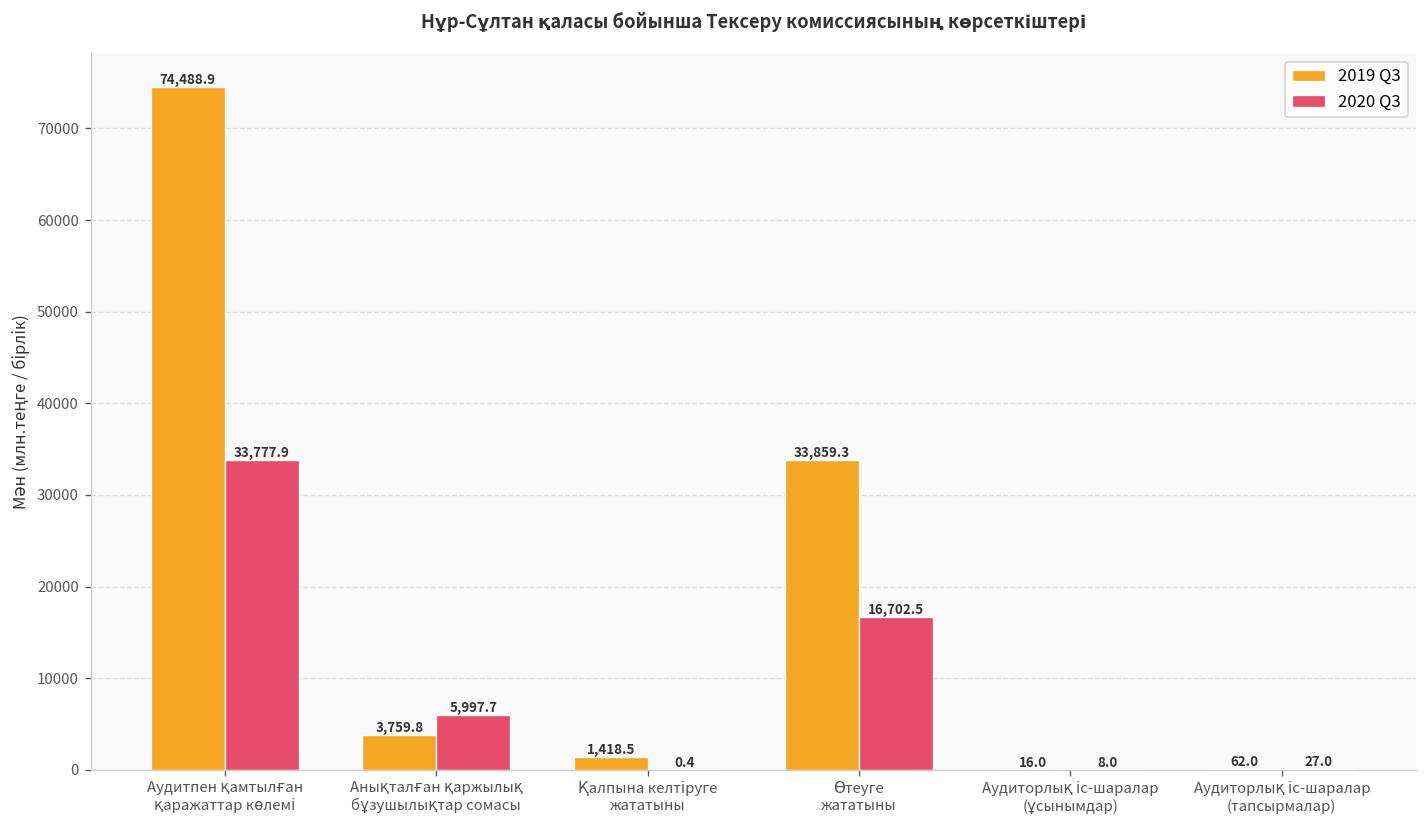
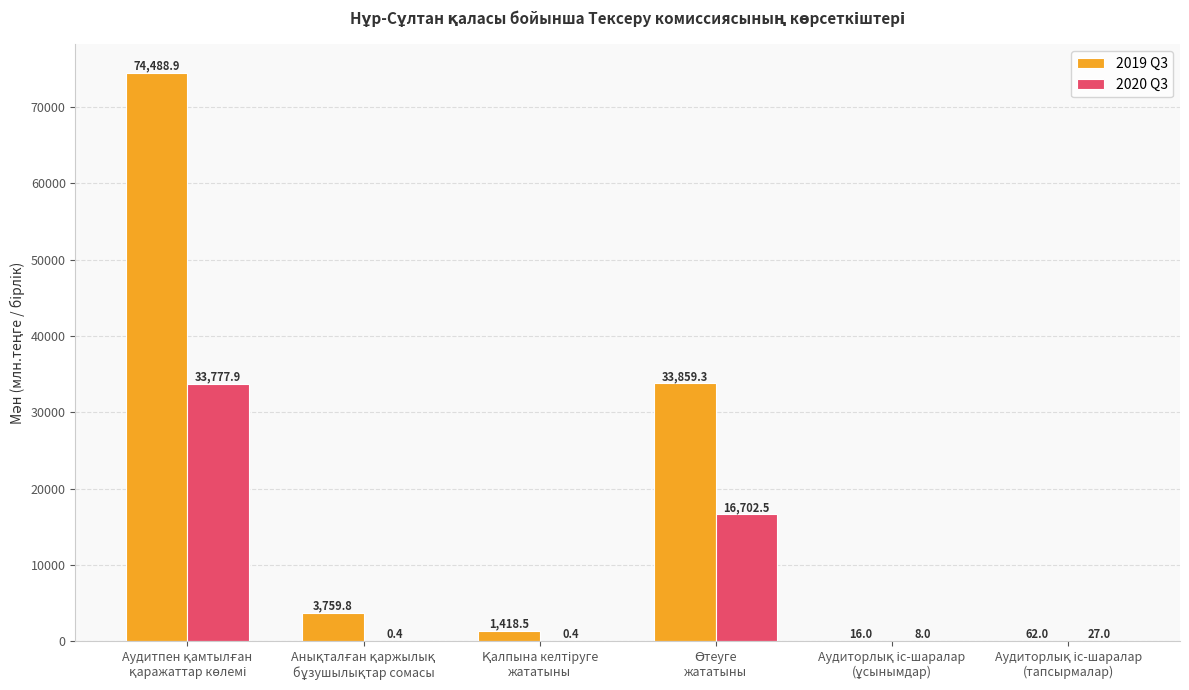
  {
    "2019 Q3": {
      "Аудитпен қамтылған қаражаттар көлемі": "74,488.9",
      "Анықталған қаржылық бұзушылықтар сомасы": "3,759.8",
      "Қалпына келтіруге жататыны": "1,418.5",
      "Өтеуге жататыны": "33,859.3",
      "Аудиторлық іс-шаралар (ұсынымдар)": "16.0",
      "Аудиторлық іс-шаралар (тапсырмалар)": "62.0"
    },
    "2020 Q3": {
      "Аудитпен қамтылған қаражаттар көлемі": "33,777.9",
-     "Анықталған қаржылық бұзушылықтар сомасы": "5,997.7",
+     "Анықталған қаржылық бұзушылықтар сомасы": "0.4",
      "Қалпына келтіруге жататыны": "0.4",
      "Өтеуге жататыны": "16,702.5",
      "Аудиторлық іс-шаралар (ұсынымдар)": "8.0",
      "Аудиторлық іс-шаралар (тапсырмалар)": "27.0"
    }
  }
